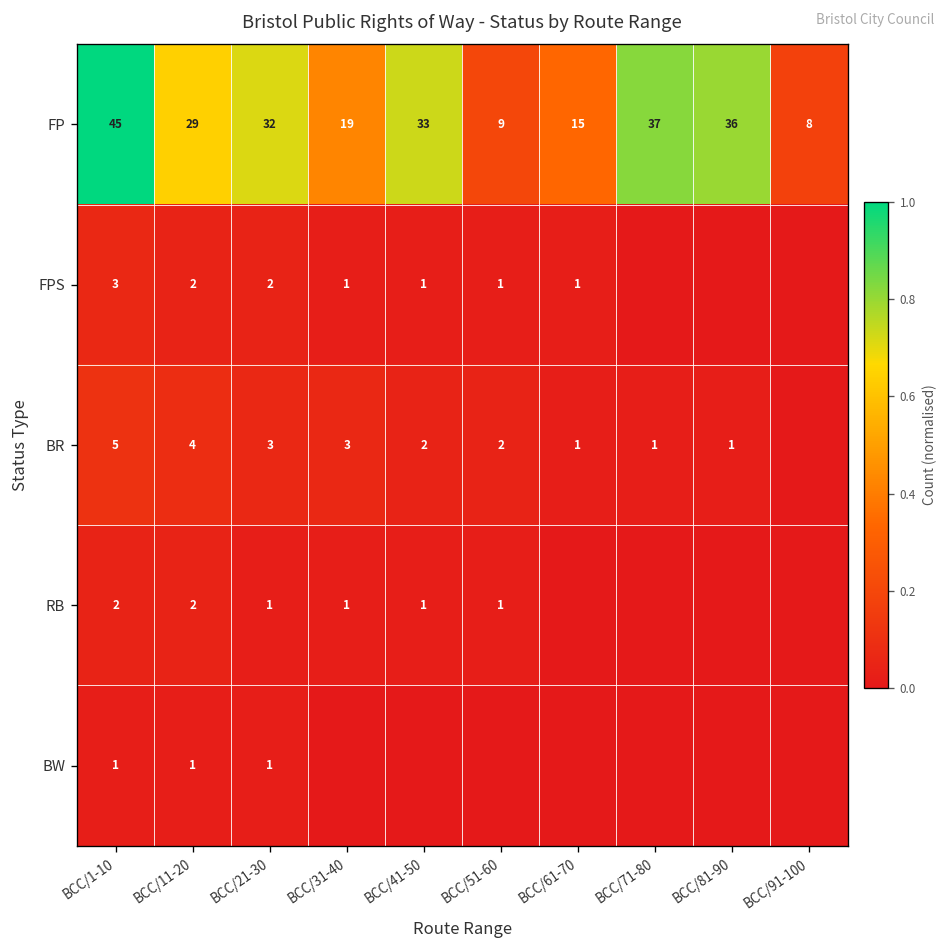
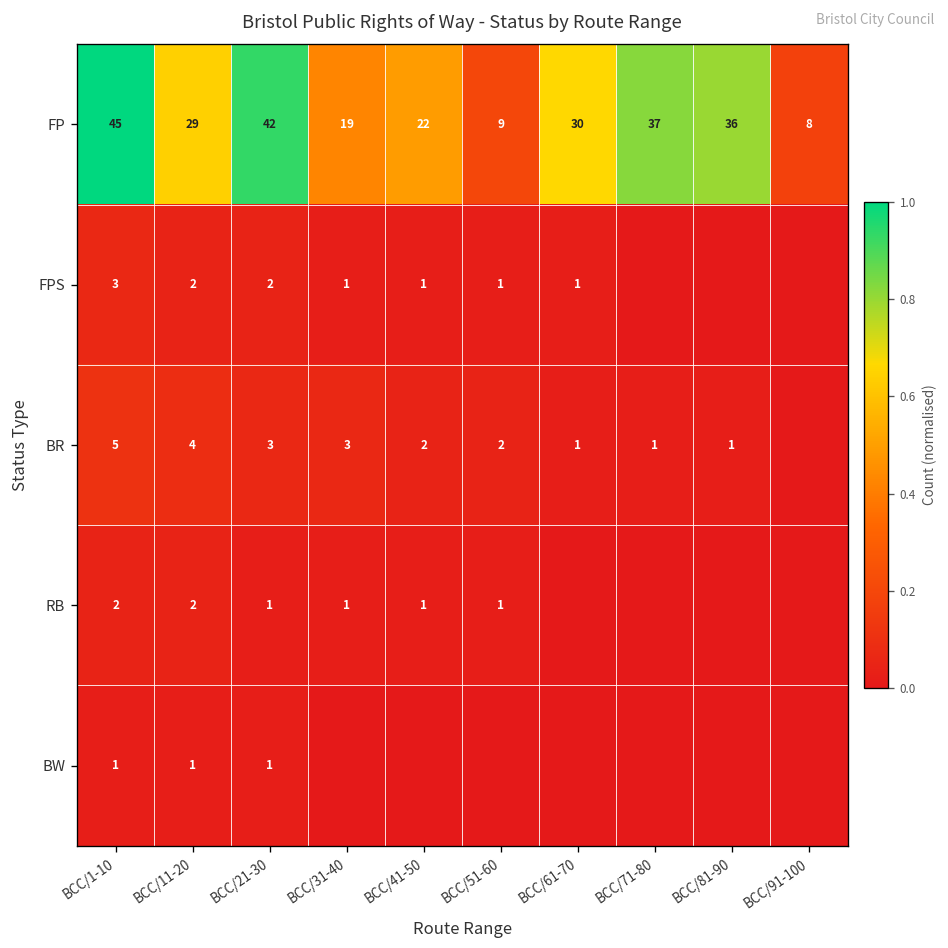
  {
    "FP": {
      "BCC/1-10": 45,
      "BCC/11-20": 29,
-     "BCC/21-30": 32,
+     "BCC/21-30": 42,
      "BCC/31-40": 19,
-     "BCC/41-50": 33,
+     "BCC/41-50": 22,
      "BCC/51-60": 9,
-     "BCC/61-70": 15,
+     "BCC/61-70": 30,
      "BCC/71-80": 37,
      "BCC/81-90": 36,
      "BCC/91-100": 8
    },
    "FPS": {
      "BCC/1-10": 3,
      "BCC/11-20": 2,
      "BCC/21-30": 2,
      "BCC/31-40": 1,
      "BCC/41-50": 1,
      "BCC/51-60": 1,
      "BCC/61-70": 1
    },
    "BR": {
      "BCC/1-10": 5,
      "BCC/11-20": 4,
      "BCC/21-30": 3,
      "BCC/31-40": 3,
      "BCC/41-50": 2,
      "BCC/51-60": 2,
      "BCC/61-70": 1,
      "BCC/71-80": 1,
      "BCC/81-90": 1
    },
    "RB": {
      "BCC/1-10": 2,
      "BCC/11-20": 2,
      "BCC/21-30": 1,
      "BCC/31-40": 1,
      "BCC/41-50": 1,
      "BCC/51-60": 1
    },
    "BW": {
      "BCC/1-10": 1,
      "BCC/11-20": 1,
      "BCC/21-30": 1
    }
  }
